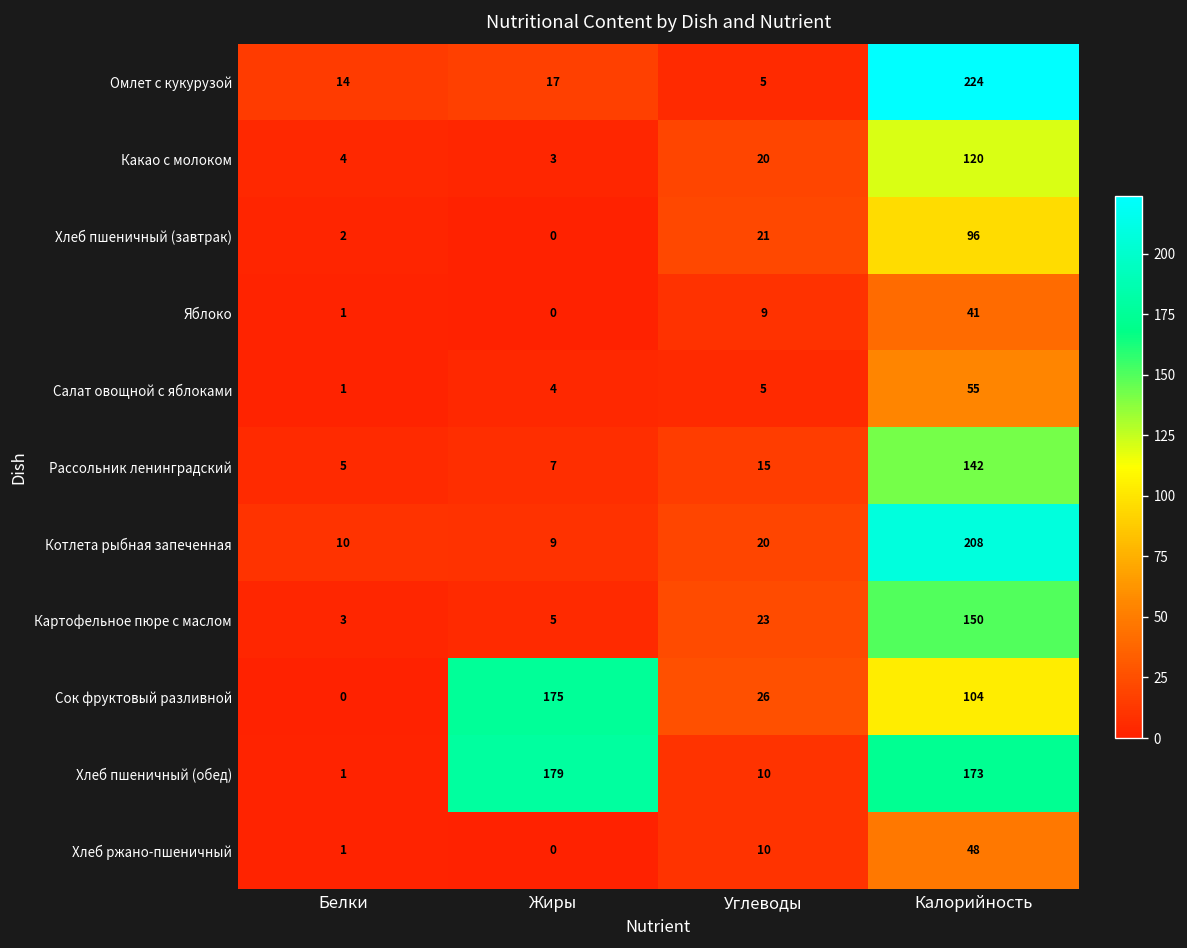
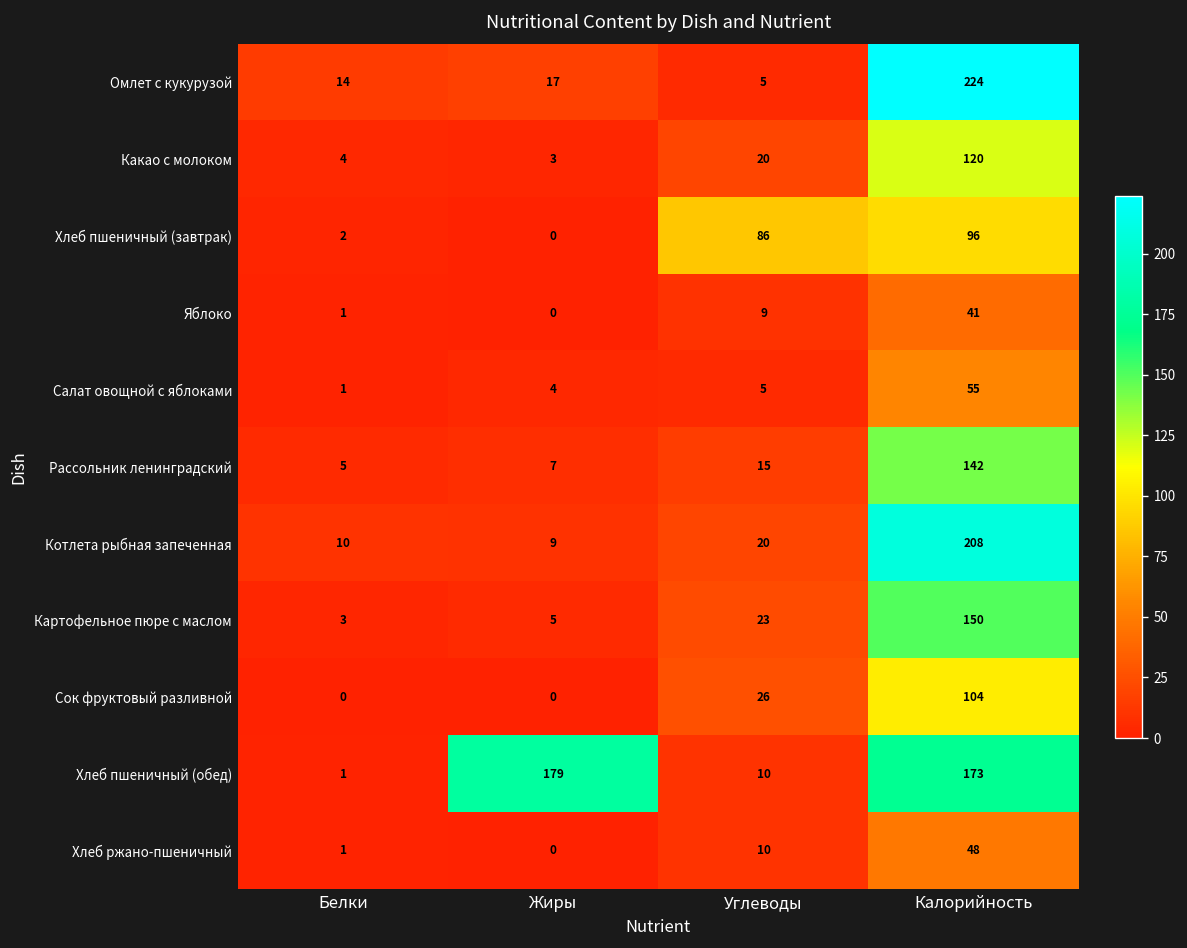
  {
    "Омлет с кукурузой": {
      "Белки": 14,
      "Жиры": 17,
      "Углеводы": 5,
      "Калорийность": 224
    },
    "Какао с молоком": {
      "Белки": 4,
      "Жиры": 3,
      "Углеводы": 20,
      "Калорийность": 120
    },
    "Хлеб пшеничный (завтрак)": {
      "Белки": 2,
      "Жиры": 0,
-     "Углеводы": 21,
+     "Углеводы": 86,
      "Калорийность": 96
    },
    "Яблоко": {
      "Белки": 1,
      "Жиры": 0,
      "Углеводы": 9,
      "Калорийность": 41
    },
    "Салат овощной с яблоками": {
      "Белки": 1,
      "Жиры": 4,
      "Углеводы": 5,
      "Калорийность": 55
    },
    "Рассольник ленинградский": {
      "Белки": 5,
      "Жиры": 7,
      "Углеводы": 15,
      "Калорийность": 142
    },
    "Котлета рыбная запеченная": {
      "Белки": 10,
      "Жиры": 9,
      "Углеводы": 20,
      "Калорийность": 208
    },
    "Картофельное пюре с маслом": {
      "Белки": 3,
      "Жиры": 5,
      "Углеводы": 23,
      "Калорийность": 150
    },
    "Сок фруктовый разливной": {
      "Белки": 0,
-     "Жиры": 175,
+     "Жиры": 0,
      "Углеводы": 26,
      "Калорийность": 104
    },
    "Хлеб пшеничный (обед)": {
      "Белки": 1,
      "Жиры": 179,
      "Углеводы": 10,
      "Калорийность": 173
    },
    "Хлеб ржано-пшеничный": {
      "Белки": 1,
      "Жиры": 0,
      "Углеводы": 10,
      "Калорийность": 48
    }
  }
